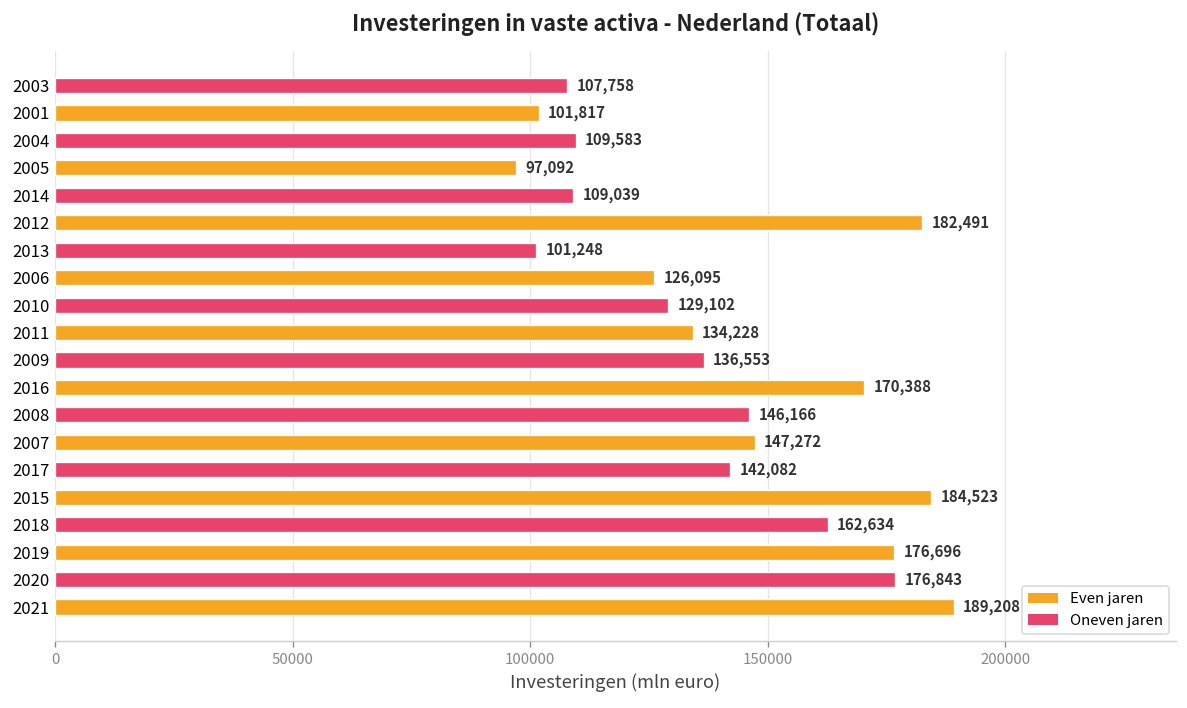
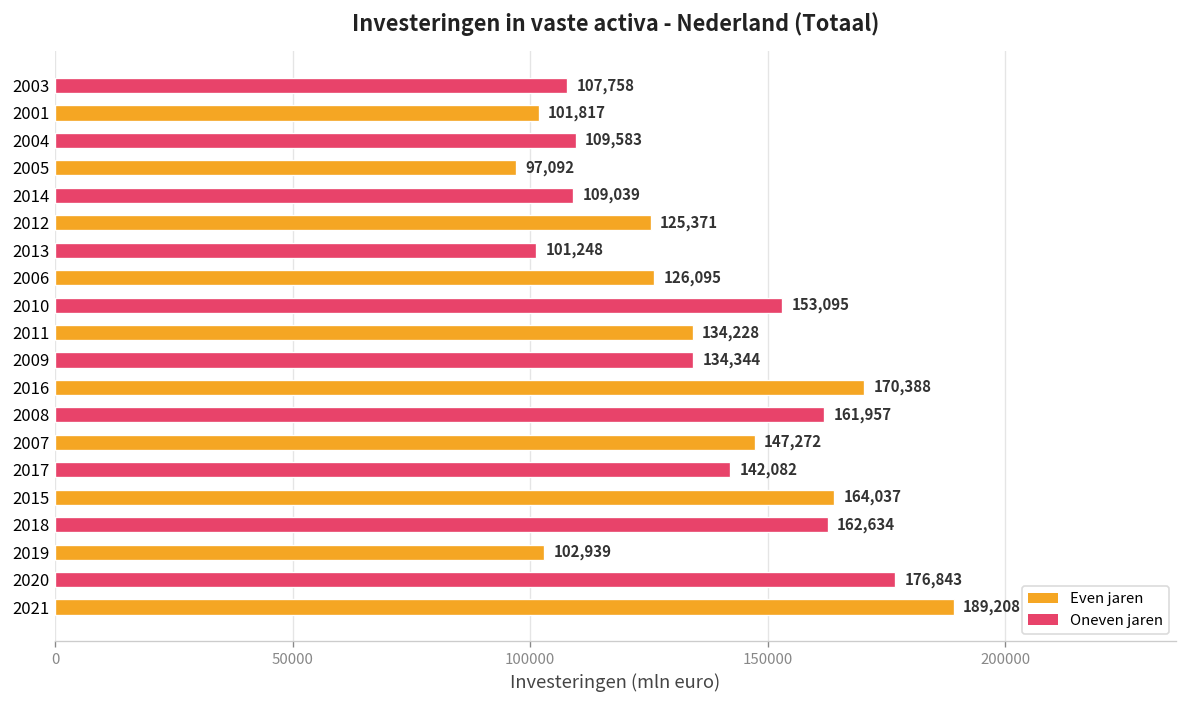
  {
    "2003": "107,758",
    "2001": "101,817",
    "2004": "109,583",
    "2005": "97,092",
    "2014": "109,039",
-   "2012": "182,491",
+   "2012": "125,371",
    "2013": "101,248",
    "2006": "126,095",
-   "2010": "129,102",
+   "2010": "153,095",
    "2011": "134,228",
-   "2009": "136,553",
+   "2009": "134,344",
    "2016": "170,388",
-   "2008": "146,166",
+   "2008": "161,957",
    "2007": "147,272",
    "2017": "142,082",
-   "2015": "184,523",
+   "2015": "164,037",
    "2018": "162,634",
-   "2019": "176,696",
+   "2019": "102,939",
    "2020": "176,843",
    "2021": "189,208"
  }
